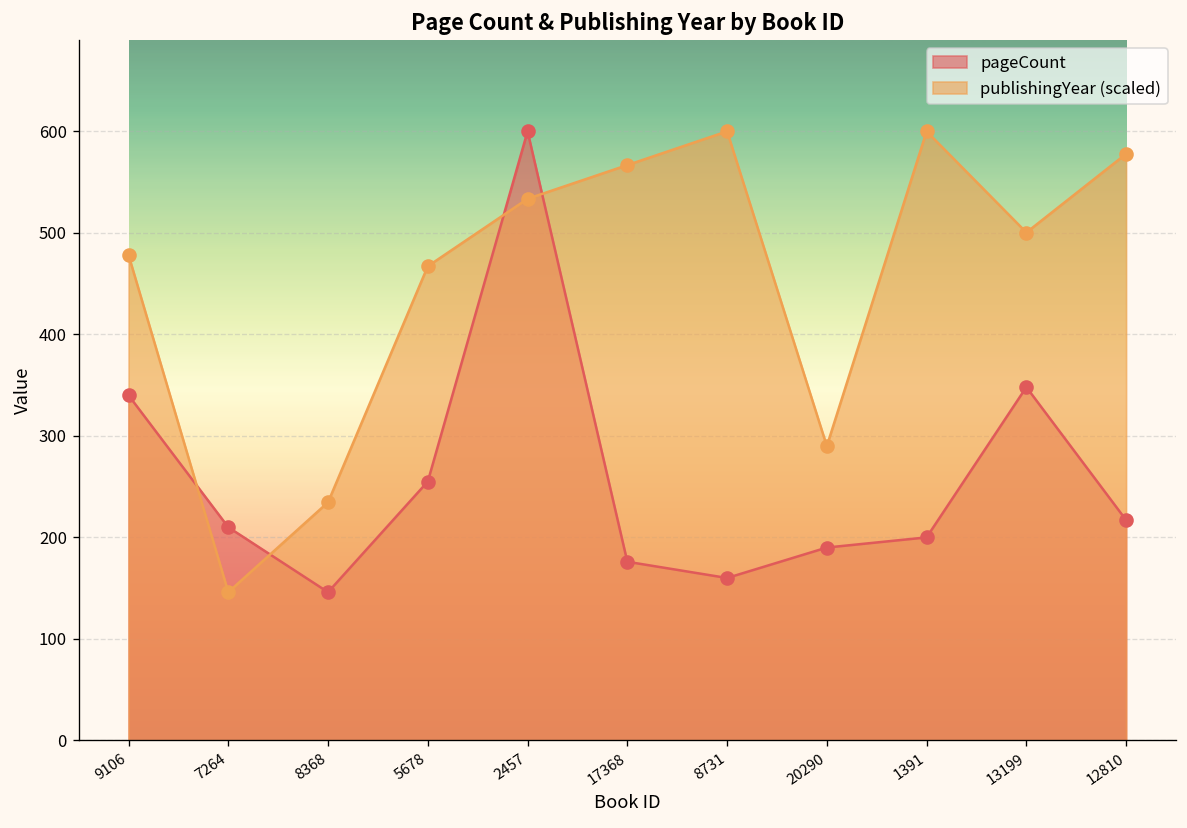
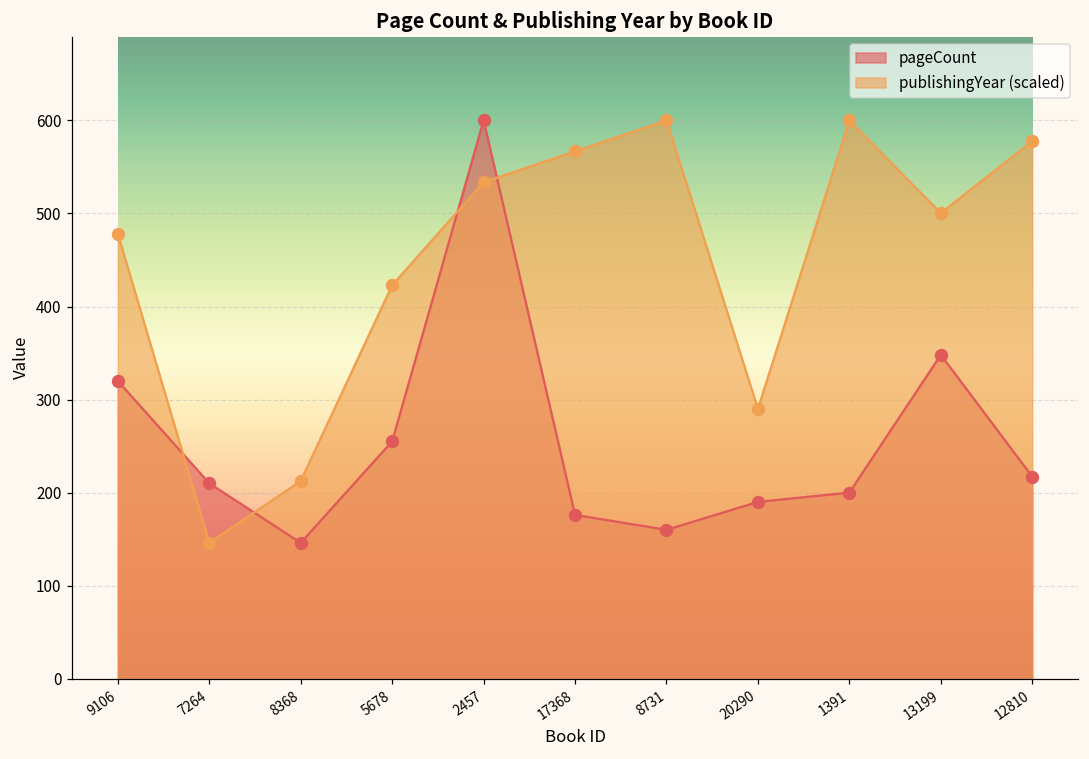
  {
    "pageCount": {
-     "9106": 340,
+     "9106": 320,
      "7264": 210,
      "8368": 150,
      "5678": 260,
      "2457": 600,
      "17368": 180,
      "8731": 160,
      "20290": 190,
      "1391": 200,
      "13199": 350,
      "12810": 220
    },
    "publishingYear (scaled)": {
      "9106": 480,
      "7264": 150,
-     "8368": 230,
-     "5678": 470,
+     "8368": 210,
+     "5678": 420,
      "2457": 530,
      "17368": 570,
      "8731": 600,
      "20290": 290,
      "1391": 600,
      "13199": 500,
      "12810": 580
    }
  }
